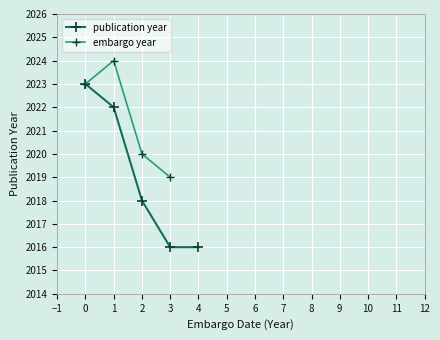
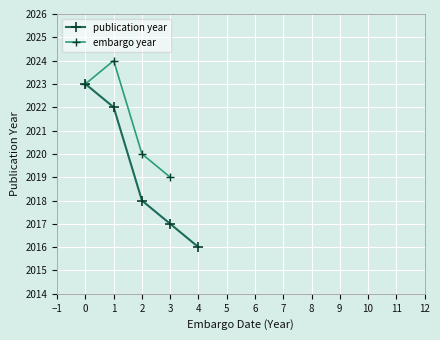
  {
    "publication year": {
      "1": 2022,
      "2": 2018,
-     "3": 2016,
+     "3": 2017,
      "4": 2016
    },
    "embargo year": {
      "1": 2024,
      "2": 2020,
      "3": 2019
    }
  }
